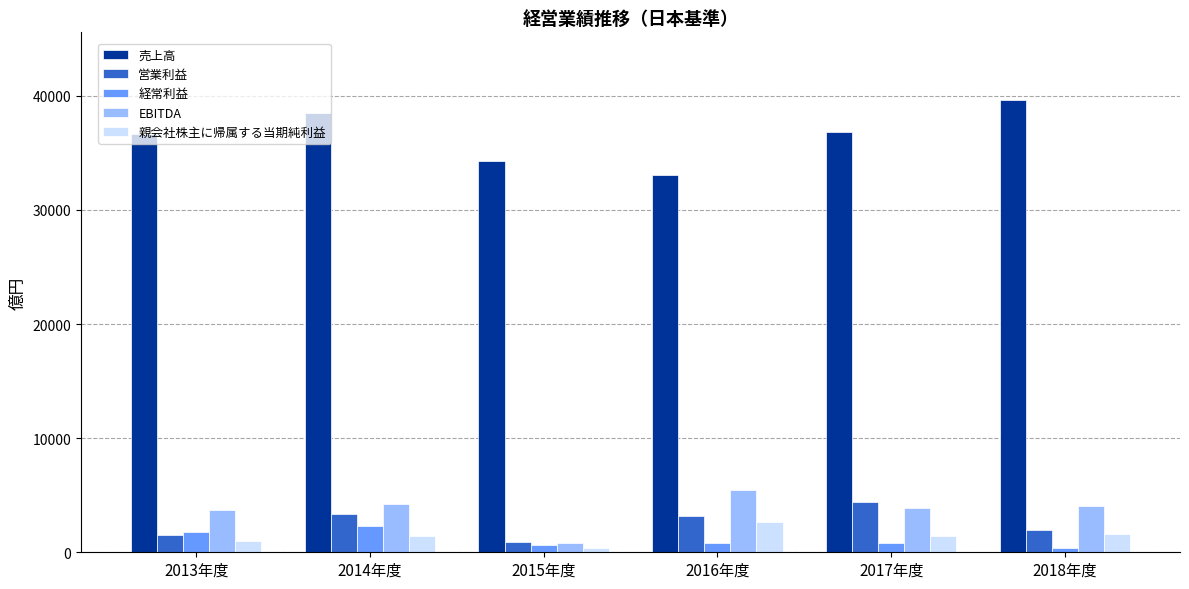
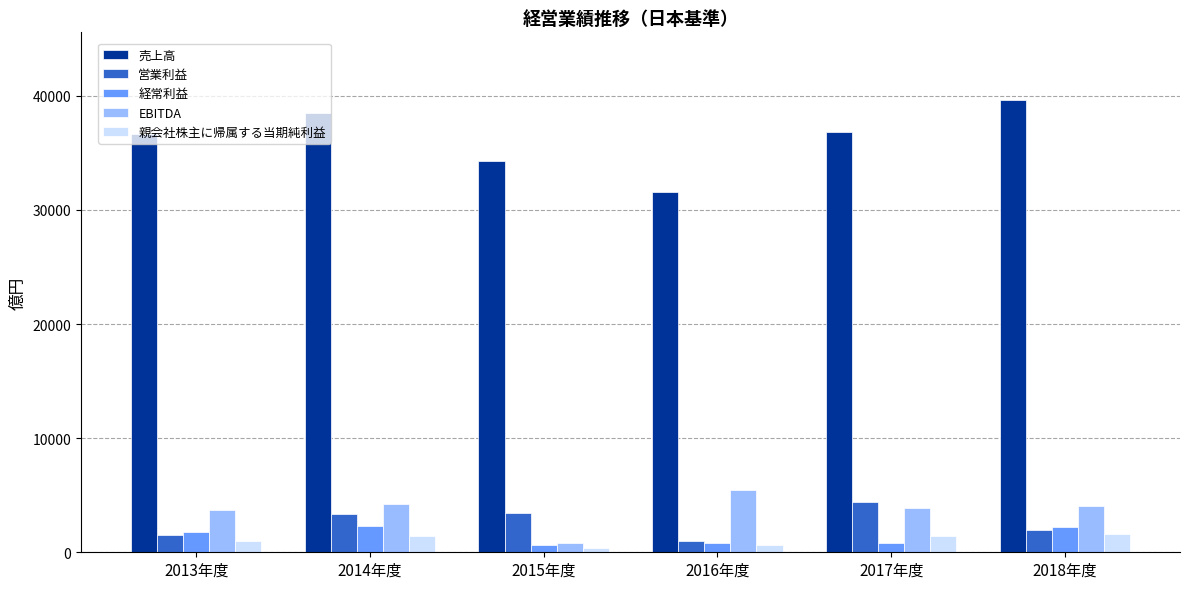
  {
    "売上高": {
      "2015年度": 34300,
-     "2016年度": 33100,
+     "2016年度": 31500,
      "2017年度": 36800,
      "2018年度": 39600
    },
    "営業利益": {
      "2013年度": 1500,
      "2014年度": 3400,
-     "2015年度": 900,
-     "2016年度": 3100,
+     "2015年度": 3400,
+     "2016年度": 1000,
      "2017年度": 4400,
      "2018年度": 1900
    },
    "経常利益": {
      "2013年度": 1700,
      "2014年度": 2300,
      "2015年度": 600,
      "2016年度": 800,
      "2017年度": 800,
-     "2018年度": 400
+     "2018年度": 2200
    },
    "EBITDA": {
      "2013年度": 3700,
      "2014年度": 4200,
      "2015年度": 800,
      "2016年度": 5400,
      "2017年度": 3900,
      "2018年度": 4100
    },
    "親会社株主に帰属する当期純利益": {
      "2013年度": 1000,
      "2014年度": 1400,
      "2015年度": 300,
-     "2016年度": 2600,
+     "2016年度": 700,
      "2017年度": 1400,
      "2018年度": 1600
    }
  }
